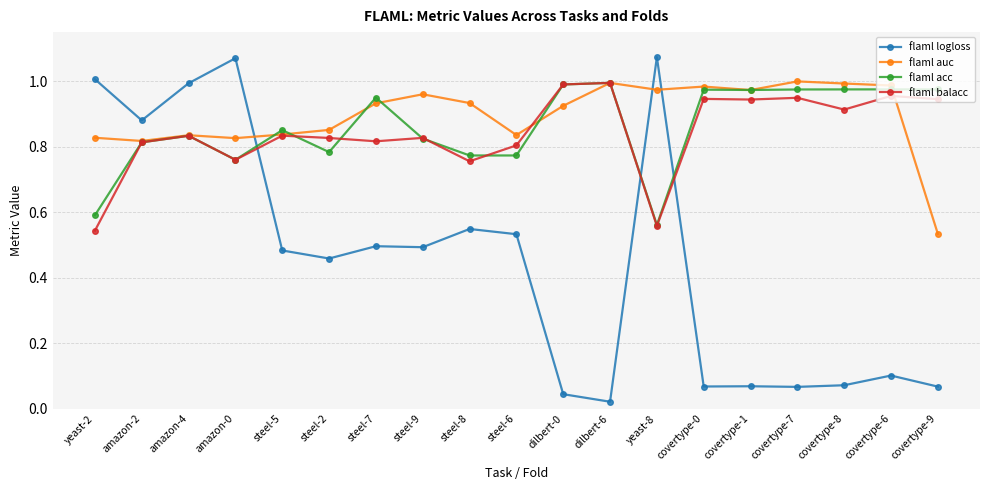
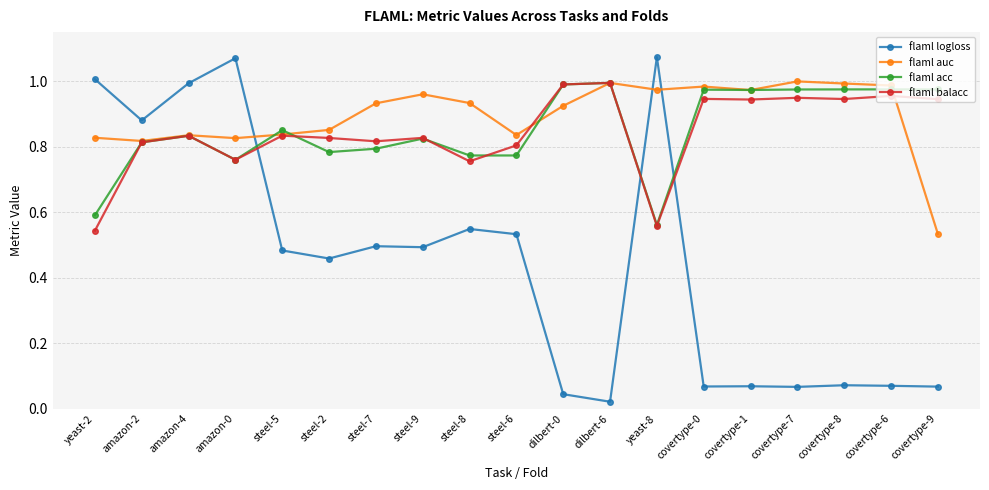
  {
    "flaml logloss": {
      "yeast-2": 1.01,
      "amazon-2": 0.88,
      "amazon-4": 0.99,
      "amazon-0": 1.07,
      "steel-5": 0.48,
      "steel-2": 0.46,
      "steel-7": 0.50,
      "steel-9": 0.49,
      "steel-8": 0.55,
      "steel-6": 0.53,
      "dilbert-0": 0.04,
      "dilbert-6": 0.02,
      "yeast-8": 1.07,
      "covertype-0": 0.07,
      "covertype-1": 0.07,
      "covertype-7": 0.07,
      "covertype-8": 0.07,
-     "covertype-6": 0.10,
+     "covertype-6": 0.07,
      "covertype-9": 0.07
    },
    "flaml auc": {
      "yeast-2": 0.83,
      "amazon-0": 0.83,
      "steel-2": 0.85,
      "steel-7": 0.93,
      "steel-9": 0.96,
      "steel-8": 0.93,
      "steel-6": 0.84,
      "dilbert-0": 0.92,
      "yeast-8": 0.97,
      "covertype-0": 0.98,
      "covertype-7": 1.00,
      "covertype-8": 0.99,
      "covertype-9": 0.53
    },
    "flaml acc": {
      "yeast-2": 0.59,
      "steel-5": 0.85,
      "steel-2": 0.78,
-     "steel-7": 0.95,
+     "steel-7": 0.79,
      "steel-8": 0.77,
      "steel-6": 0.77,
      "covertype-0": 0.97,
      "covertype-7": 0.97,
      "covertype-8": 0.97
    },
    "flaml balacc": {
      "yeast-2": 0.54,
      "steel-2": 0.83,
      "steel-7": 0.82,
      "steel-8": 0.76,
      "steel-6": 0.80,
      "covertype-0": 0.95,
      "covertype-1": 0.94,
      "covertype-7": 0.95,
-     "covertype-8": 0.91
+     "covertype-8": 0.95
    }
  }
